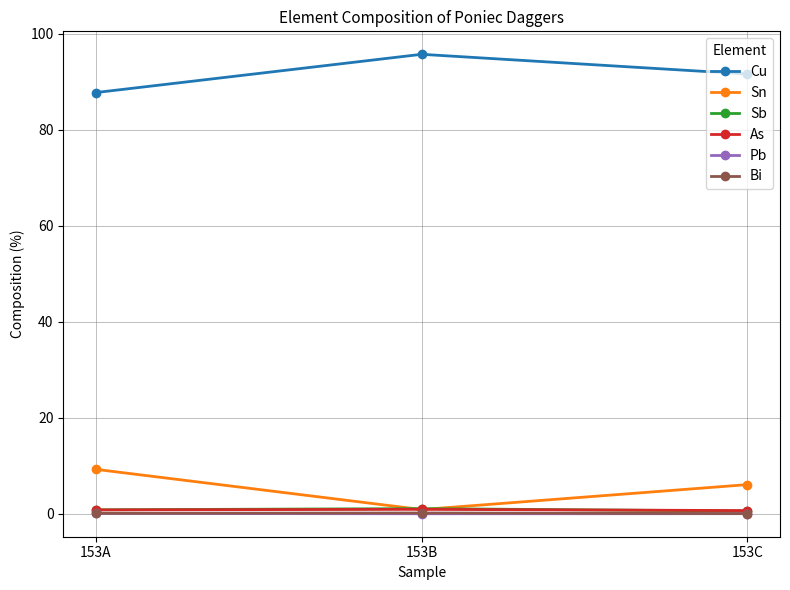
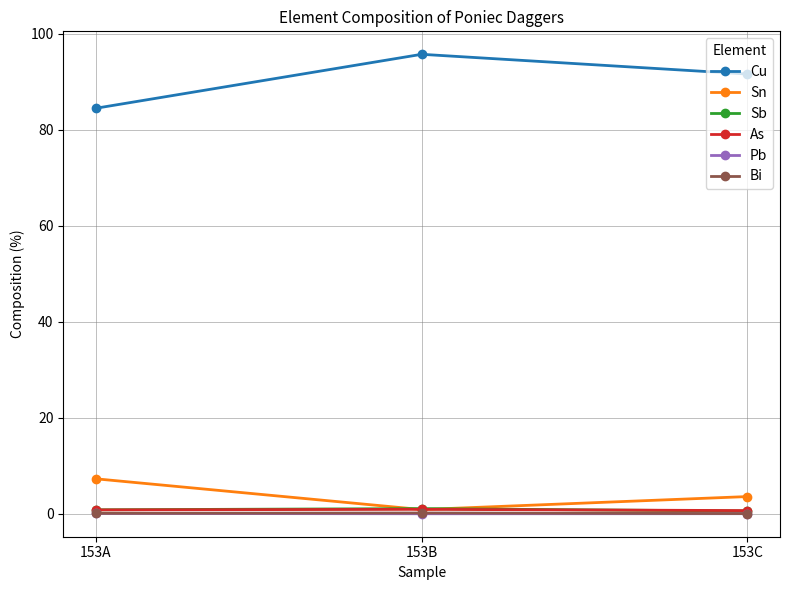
  {
    "Cu": {
-     "153A": 88,
+     "153A": 84,
      "153B": 96
    },
    "Sn": {
-     "153A": 9,
-     "153C": 6
+     "153A": 7,
+     "153C": 4
    },
    "As": {
      "153A": 1,
      "153C": 1
    }
  }
